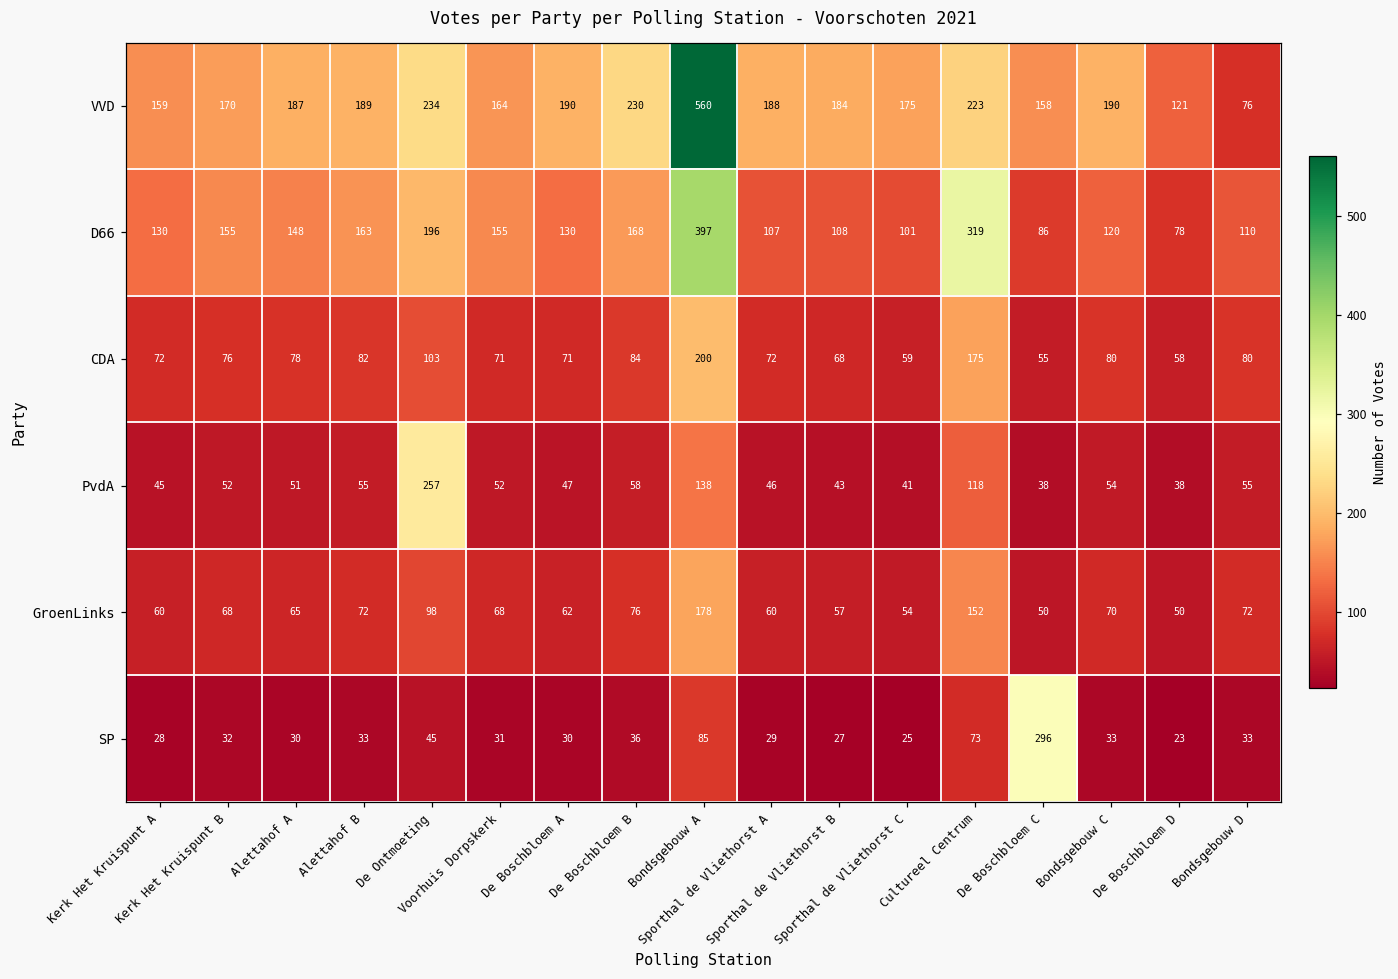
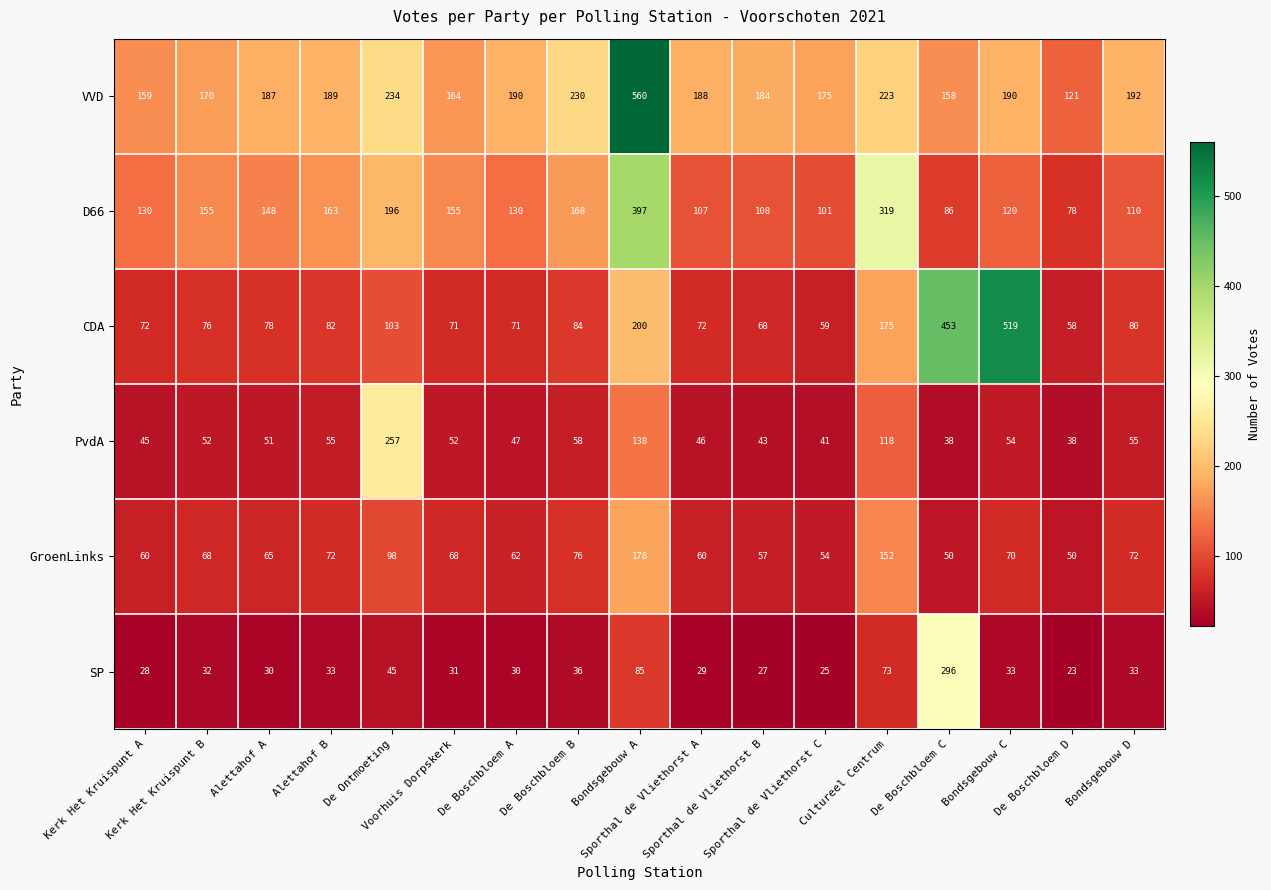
  {
    "VVD": {
      "Kerk Het Kruispunt A": 159,
      "Kerk Het Kruispunt B": 170,
      "Alettahof A": 187,
      "Alettahof B": 189,
      "De Ontmoeting": 234,
      "Voorhuis Dorpskerk": 164,
      "De Boschbloem A": 190,
      "De Boschbloem B": 230,
      "Bondsgebouw A": 560,
      "Sporthal de Vliethorst A": 188,
      "Sporthal de Vliethorst B": 184,
      "Sporthal de Vliethorst C": 175,
      "Cultureel Centrum": 223,
      "De Boschbloem C": 158,
      "Bondsgebouw C": 190,
      "De Boschbloem D": 121,
-     "Bondsgebouw D": 76
+     "Bondsgebouw D": 192
    },
    "D66": {
      "Kerk Het Kruispunt A": 130,
      "Kerk Het Kruispunt B": 155,
      "Alettahof A": 148,
      "Alettahof B": 163,
      "De Ontmoeting": 196,
      "Voorhuis Dorpskerk": 155,
      "De Boschbloem A": 130,
      "De Boschbloem B": 168,
      "Bondsgebouw A": 397,
      "Sporthal de Vliethorst A": 107,
      "Sporthal de Vliethorst B": 108,
      "Sporthal de Vliethorst C": 101,
      "Cultureel Centrum": 319,
      "De Boschbloem C": 86,
      "Bondsgebouw C": 120,
      "De Boschbloem D": 78,
      "Bondsgebouw D": 110
    },
    "CDA": {
      "Kerk Het Kruispunt A": 72,
      "Kerk Het Kruispunt B": 76,
      "Alettahof A": 78,
      "Alettahof B": 82,
      "De Ontmoeting": 103,
      "Voorhuis Dorpskerk": 71,
      "De Boschbloem A": 71,
      "De Boschbloem B": 84,
      "Bondsgebouw A": 200,
      "Sporthal de Vliethorst A": 72,
      "Sporthal de Vliethorst B": 68,
      "Sporthal de Vliethorst C": 59,
      "Cultureel Centrum": 175,
-     "De Boschbloem C": 55,
-     "Bondsgebouw C": 80,
+     "De Boschbloem C": 453,
+     "Bondsgebouw C": 519,
      "De Boschbloem D": 58,
      "Bondsgebouw D": 80
    },
    "PvdA": {
      "Kerk Het Kruispunt A": 45,
      "Kerk Het Kruispunt B": 52,
      "Alettahof A": 51,
      "Alettahof B": 55,
      "De Ontmoeting": 257,
      "Voorhuis Dorpskerk": 52,
      "De Boschbloem A": 47,
      "De Boschbloem B": 58,
      "Bondsgebouw A": 138,
      "Sporthal de Vliethorst A": 46,
      "Sporthal de Vliethorst B": 43,
      "Sporthal de Vliethorst C": 41,
      "Cultureel Centrum": 118,
      "De Boschbloem C": 38,
      "Bondsgebouw C": 54,
      "De Boschbloem D": 38,
      "Bondsgebouw D": 55
    },
    "GroenLinks": {
      "Kerk Het Kruispunt A": 60,
      "Kerk Het Kruispunt B": 68,
      "Alettahof A": 65,
      "Alettahof B": 72,
      "De Ontmoeting": 98,
      "Voorhuis Dorpskerk": 68,
      "De Boschbloem A": 62,
      "De Boschbloem B": 76,
      "Bondsgebouw A": 178,
      "Sporthal de Vliethorst A": 60,
      "Sporthal de Vliethorst B": 57,
      "Sporthal de Vliethorst C": 54,
      "Cultureel Centrum": 152,
      "De Boschbloem C": 50,
      "Bondsgebouw C": 70,
      "De Boschbloem D": 50,
      "Bondsgebouw D": 72
    },
    "SP": {
      "Kerk Het Kruispunt A": 28,
      "Kerk Het Kruispunt B": 32,
      "Alettahof A": 30,
      "Alettahof B": 33,
      "De Ontmoeting": 45,
      "Voorhuis Dorpskerk": 31,
      "De Boschbloem A": 30,
      "De Boschbloem B": 36,
      "Bondsgebouw A": 85,
      "Sporthal de Vliethorst A": 29,
      "Sporthal de Vliethorst B": 27,
      "Sporthal de Vliethorst C": 25,
      "Cultureel Centrum": 73,
      "De Boschbloem C": 296,
      "Bondsgebouw C": 33,
      "De Boschbloem D": 23,
      "Bondsgebouw D": 33
    }
  }
